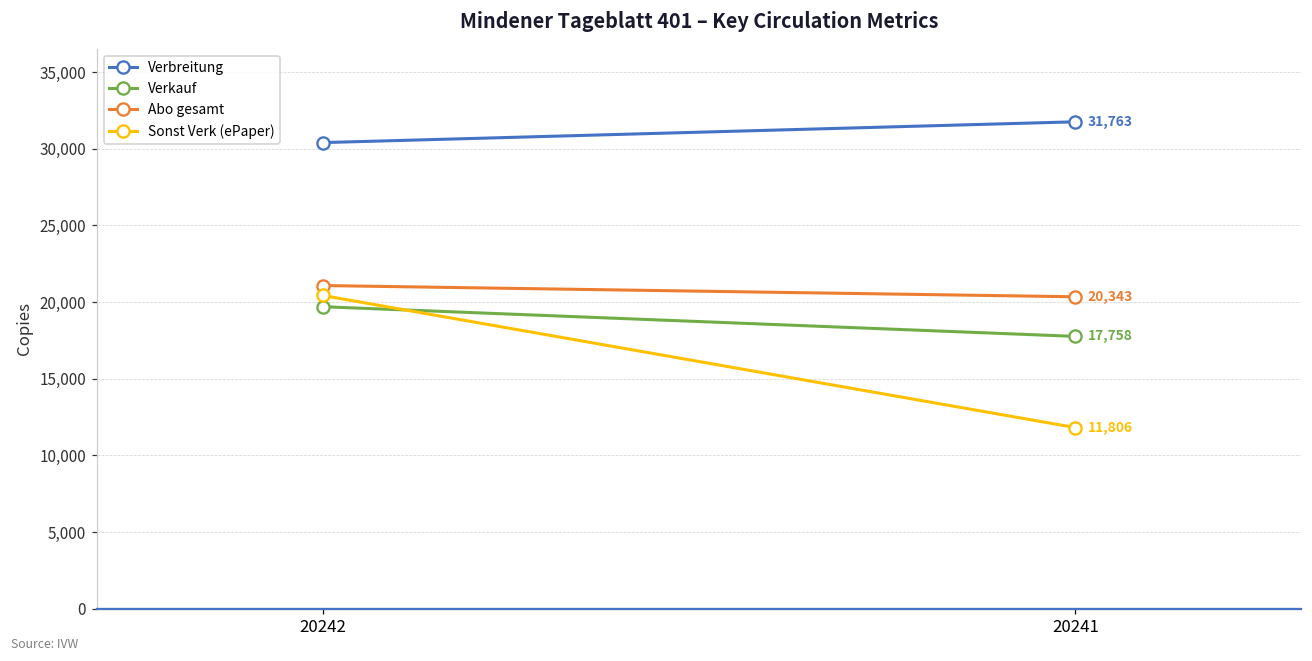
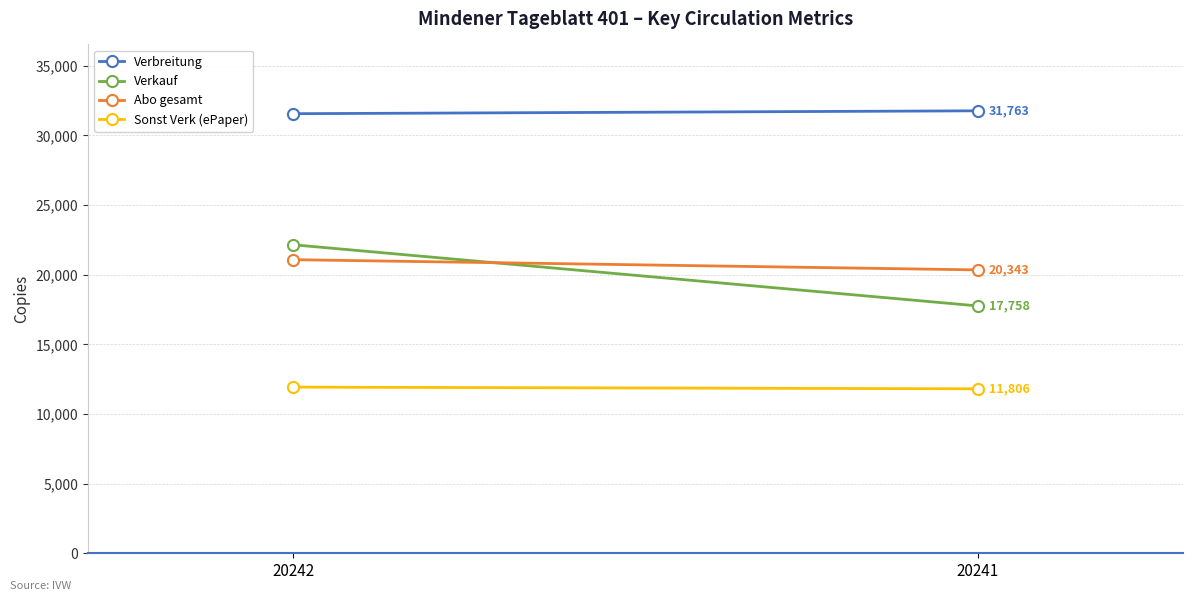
  {
    "Verbreitung": {
-     "20242": "30,400"
+     "20242": "31,600"
    },
    "Verkauf": {
-     "20242": "19,700"
+     "20242": "22,100"
    },
    "Abo gesamt": {
      "20241": "20,343"
    },
    "Sonst Verk (ePaper)": {
-     "20242": "20,400"
+     "20242": "11,900"
    }
  }
